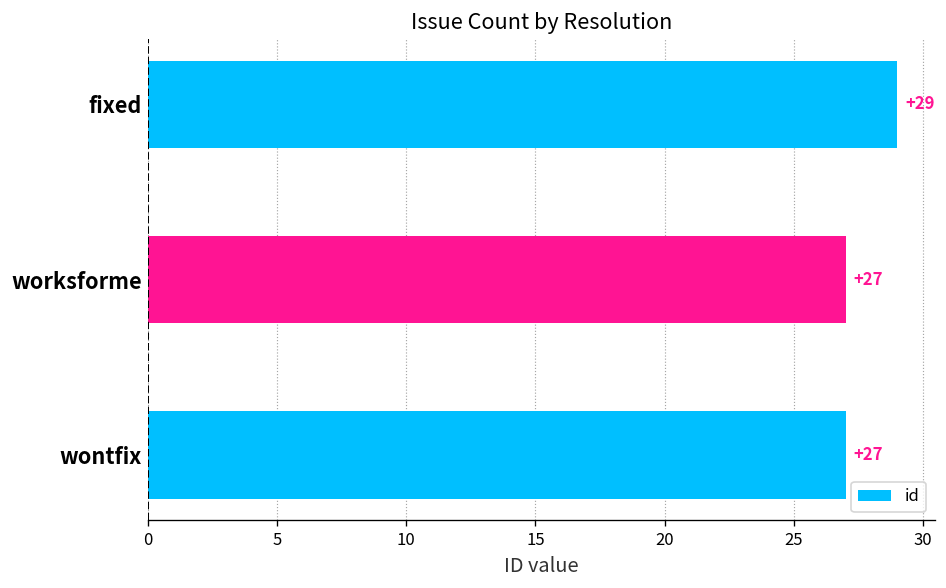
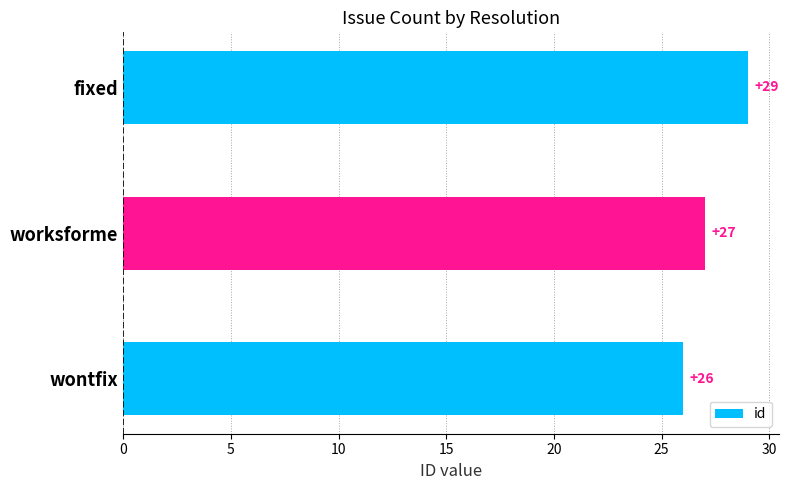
  {
    "fixed": "+29",
    "worksforme": "+27",
-   "wontfix": "+27"
+   "wontfix": "+26"
  }
